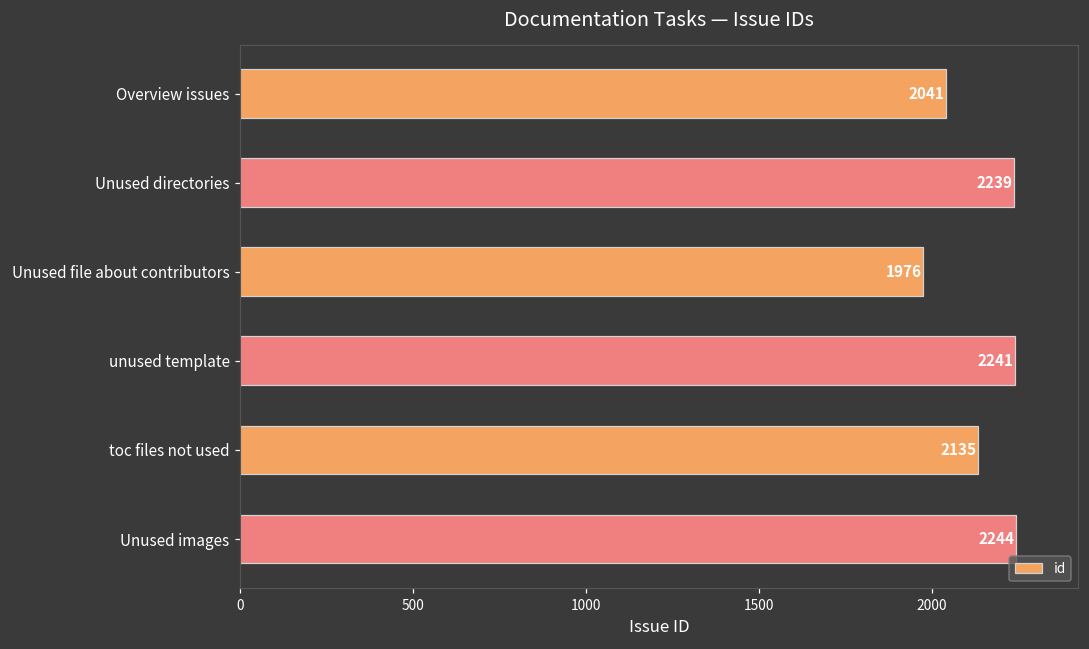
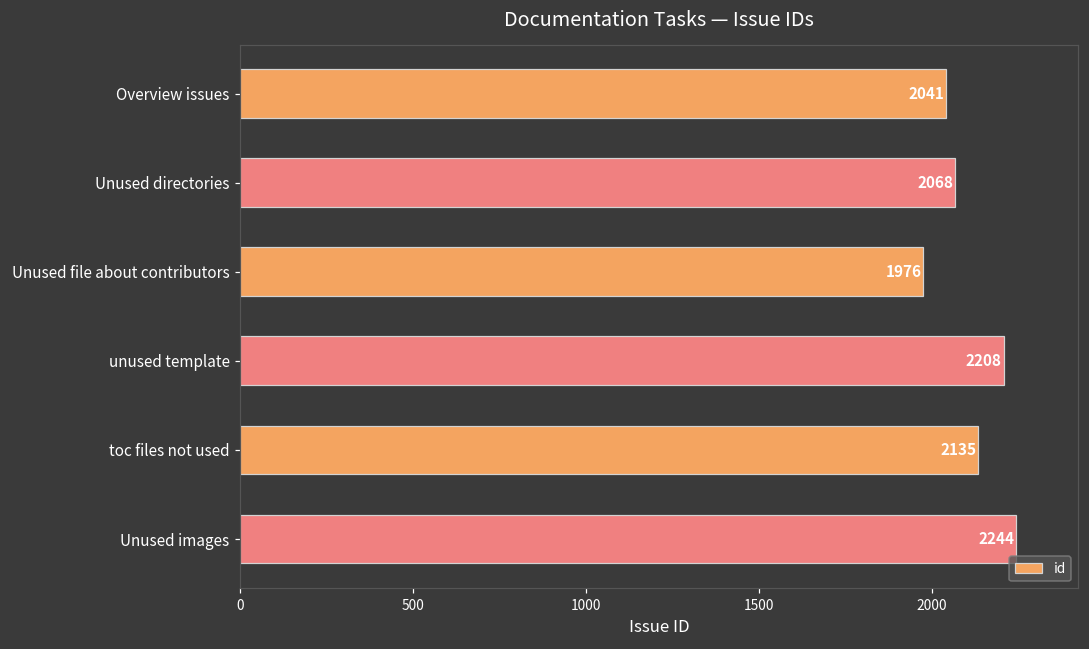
  {
    "Overview issues": 2041,
-   "Unused directories": 2239,
+   "Unused directories": 2068,
    "Unused file about contributors": 1976,
-   "unused template": 2241,
+   "unused template": 2208,
    "toc files not used": 2135,
    "Unused images": 2244
  }
